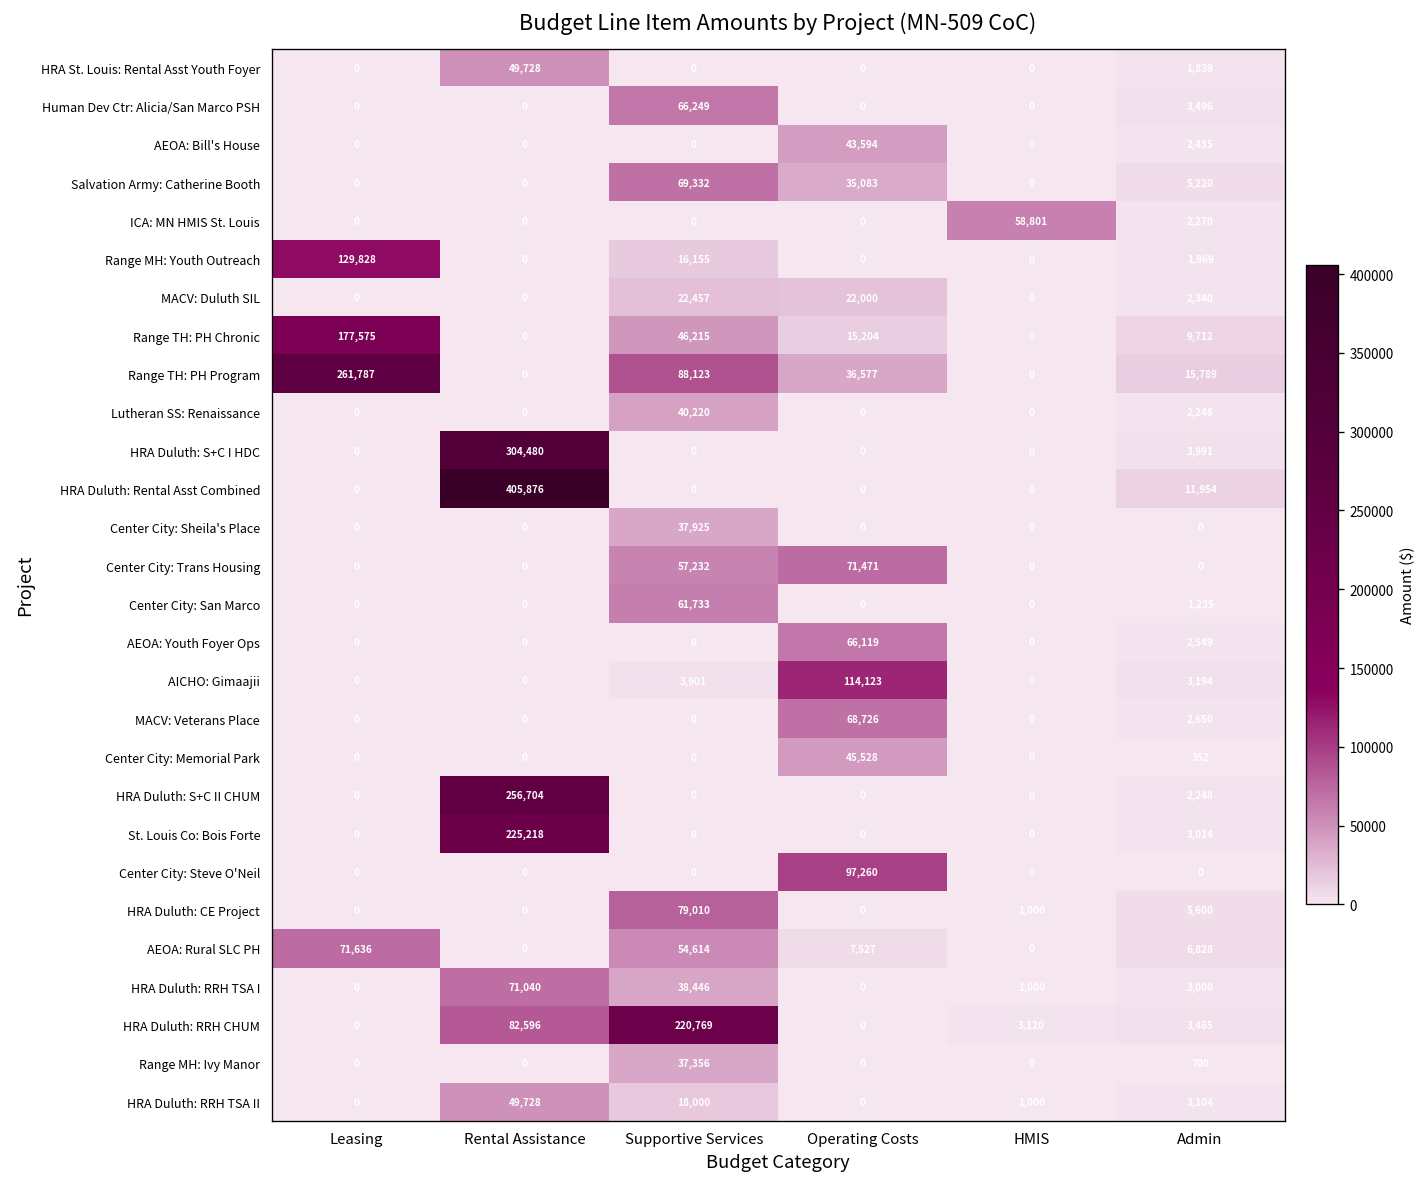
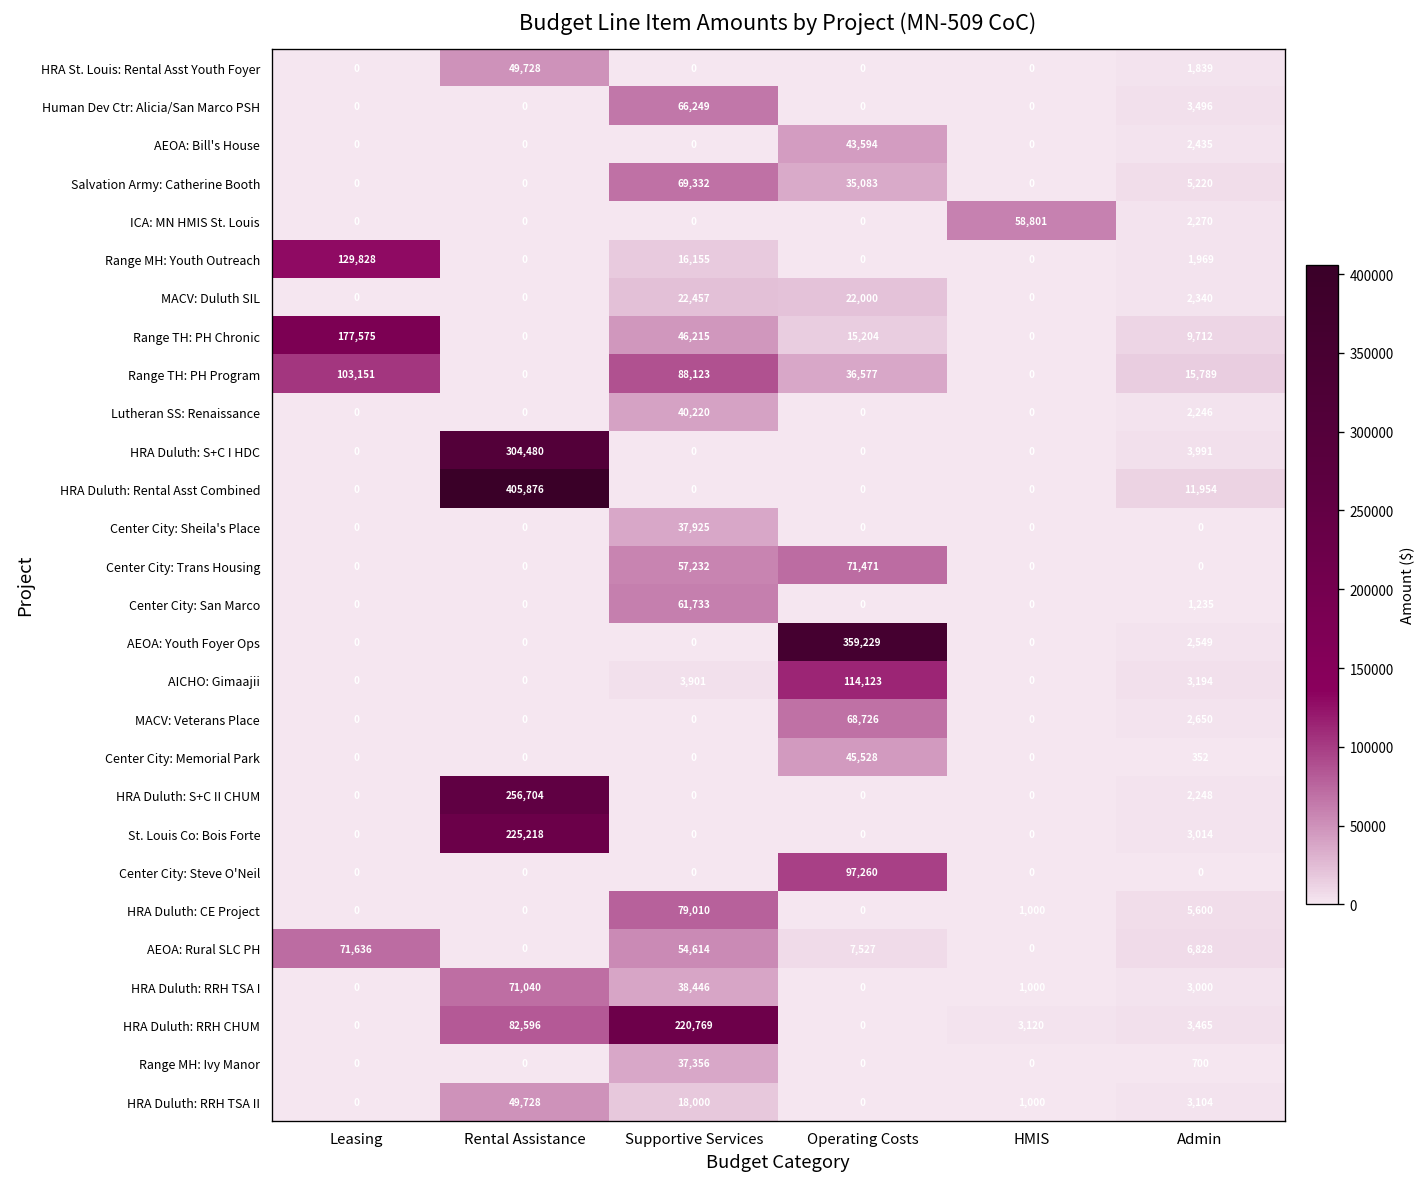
  {
    "HRA St. Louis: Rental Asst Youth Foyer": {
      "Rental Assistance": "49,728"
    },
    "Human Dev Ctr: Alicia/San Marco PSH": {
      "Supportive Services": "66,249"
    },
    "AEOA: Bill's House": {
      "Operating Costs": "43,594"
    },
    "Salvation Army: Catherine Booth": {
      "Supportive Services": "69,332",
      "Operating Costs": "35,083"
    },
    "ICA: MN HMIS St. Louis": {
      "HMIS": "58,801"
    },
    "Range MH: Youth Outreach": {
      "Leasing": "129,828",
      "Supportive Services": "16,155"
    },
    "MACV: Duluth SIL": {
      "Supportive Services": "22,457",
      "Operating Costs": "22,000"
    },
    "Range TH: PH Chronic": {
      "Leasing": "177,575",
      "Supportive Services": "46,215",
      "Operating Costs": "15,204"
    },
    "Range TH: PH Program": {
-     "Leasing": "261,787",
+     "Leasing": "103,151",
      "Supportive Services": "88,123",
      "Operating Costs": "36,577",
      "Admin": "15,789"
    },
    "Lutheran SS: Renaissance": {
      "Supportive Services": "40,220"
    },
    "HRA Duluth: S+C I HDC": {
      "Rental Assistance": "304,480"
    },
    "HRA Duluth: Rental Asst Combined": {
      "Rental Assistance": "405,876"
    },
    "Center City: Sheila's Place": {
      "Supportive Services": "37,925"
    },
    "Center City: Trans Housing": {
      "Supportive Services": "57,232",
      "Operating Costs": "71,471"
    },
    "Center City: San Marco": {
      "Supportive Services": "61,733"
    },
    "AEOA: Youth Foyer Ops": {
-     "Operating Costs": "66,119"
+     "Operating Costs": "359,229"
    },
    "AICHO: Gimaajii": {
      "Operating Costs": "114,123"
    },
    "MACV: Veterans Place": {
      "Operating Costs": "68,726"
    },
    "Center City: Memorial Park": {
      "Operating Costs": "45,528"
    },
    "HRA Duluth: S+C II CHUM": {
      "Rental Assistance": "256,704"
    },
    "St. Louis Co: Bois Forte": {
      "Rental Assistance": "225,218"
    },
    "Center City: Steve O'Neil": {
      "Operating Costs": "97,260"
    },
    "HRA Duluth: CE Project": {
      "Supportive Services": "79,010"
    },
    "AEOA: Rural SLC PH": {
      "Leasing": "71,636",
      "Supportive Services": "54,614"
    },
    "HRA Duluth: RRH TSA I": {
      "Rental Assistance": "71,040",
      "Supportive Services": "38,446"
    },
    "HRA Duluth: RRH CHUM": {
      "Rental Assistance": "82,596",
      "Supportive Services": "220,769"
    },
    "Range MH: Ivy Manor": {
      "Supportive Services": "37,356"
    },
    "HRA Duluth: RRH TSA II": {
      "Rental Assistance": "49,728",
      "Supportive Services": "18,000"
    }
  }
